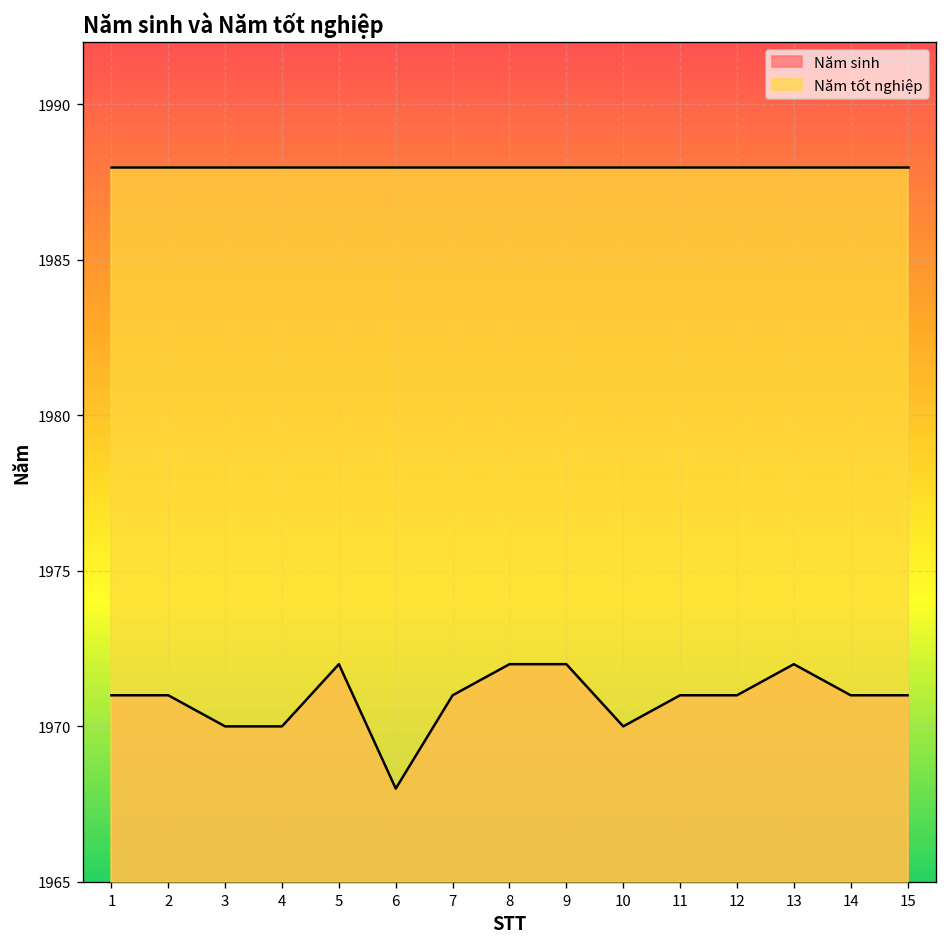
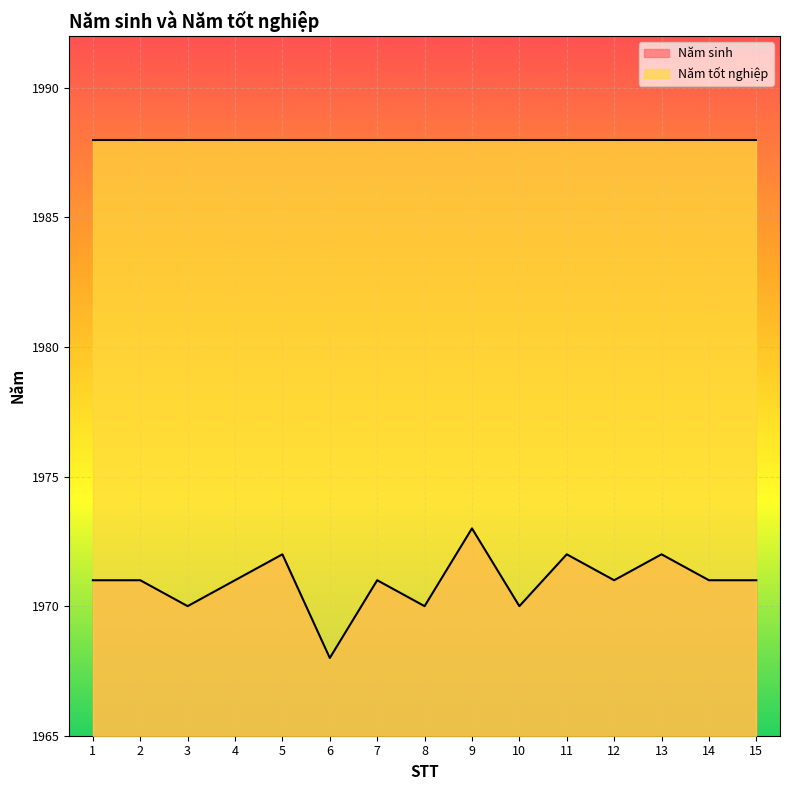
  {
    "Năm sinh": {
      "1": 1971,
      "2": 1971,
      "3": 1970,
-     "4": 1970,
+     "4": 1971,
      "5": 1972,
      "6": 1968,
      "7": 1971,
-     "8": 1972,
-     "9": 1972,
+     "8": 1970,
+     "9": 1973,
      "10": 1970,
-     "11": 1971,
+     "11": 1972,
      "12": 1971,
      "13": 1972,
      "14": 1971,
      "15": 1971
    },
    "Năm tốt nghiệp": {
      "1": 1988,
      "2": 1988,
      "3": 1988,
      "4": 1988,
      "5": 1988,
      "6": 1988,
      "7": 1988,
      "8": 1988,
      "9": 1988,
      "10": 1988,
      "11": 1988,
      "12": 1988,
      "13": 1988,
      "14": 1988,
      "15": 1988
    }
  }
